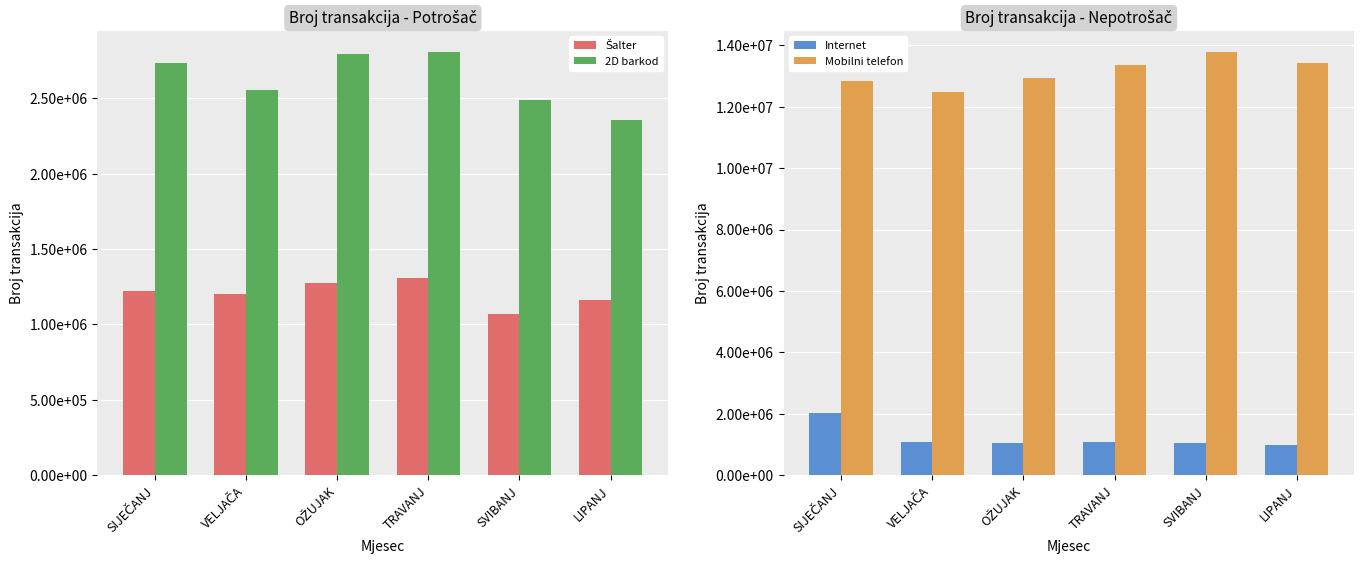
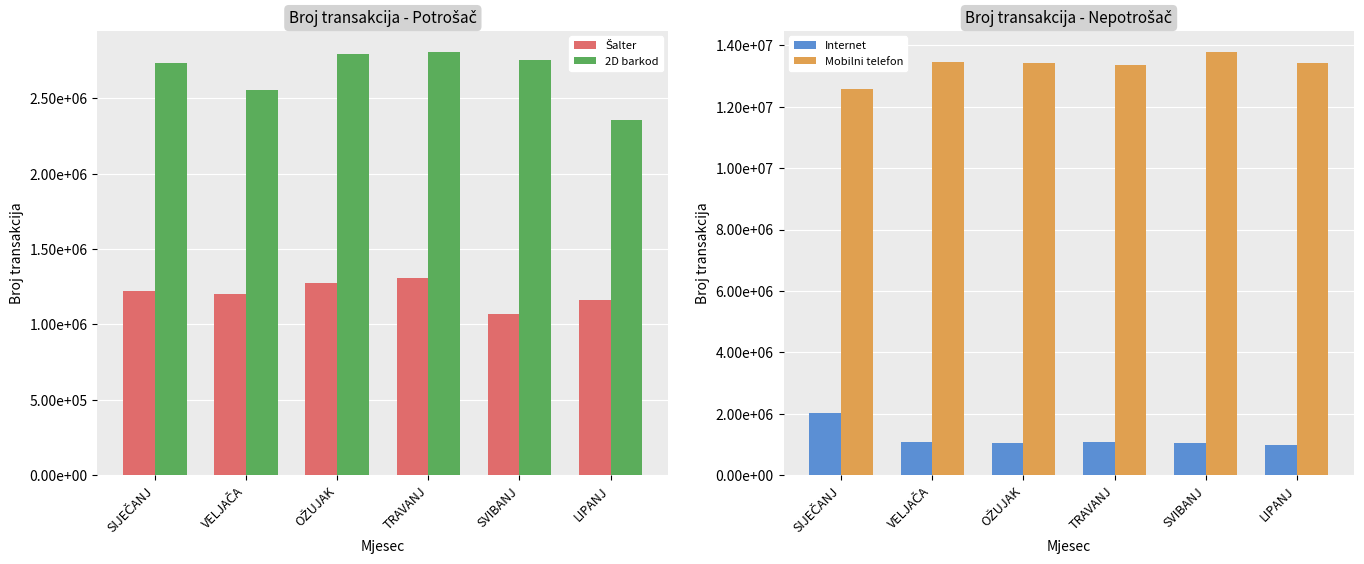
  {
    "Broj transakcija - Potrošač": {
      "Šalter": {
        "SIJEČANJ": 1220000,
        "VELJAČA": 1200000,
        "OŽUJAK": 1270000,
        "TRAVANJ": 1310000,
        "SVIBANJ": 1070000,
        "LIPANJ": 1160000
      },
      "2D barkod": {
        "SIJEČANJ": 2730000,
        "VELJAČA": 2560000,
        "OŽUJAK": 2790000,
        "TRAVANJ": 2810000,
-       "SVIBANJ": 2490000,
+       "SVIBANJ": 2760000,
        "LIPANJ": 2360000
      }
    },
    "Broj transakcija - Nepotrošač": {
      "Internet": {
        "SIJEČANJ": 2000000,
        "VELJAČA": 1100000,
        "OŽUJAK": 1100000,
        "TRAVANJ": 1100000,
        "SVIBANJ": 1000000,
        "LIPANJ": 1000000
      },
      "Mobilni telefon": {
-       "SIJEČANJ": 12800000,
-       "VELJAČA": 12500000,
-       "OŽUJAK": 12900000,
+       "SIJEČANJ": 12600000,
+       "VELJAČA": 13500000,
+       "OŽUJAK": 13400000,
        "TRAVANJ": 13400000,
        "SVIBANJ": 13800000,
        "LIPANJ": 13400000
      }
    }
  }
